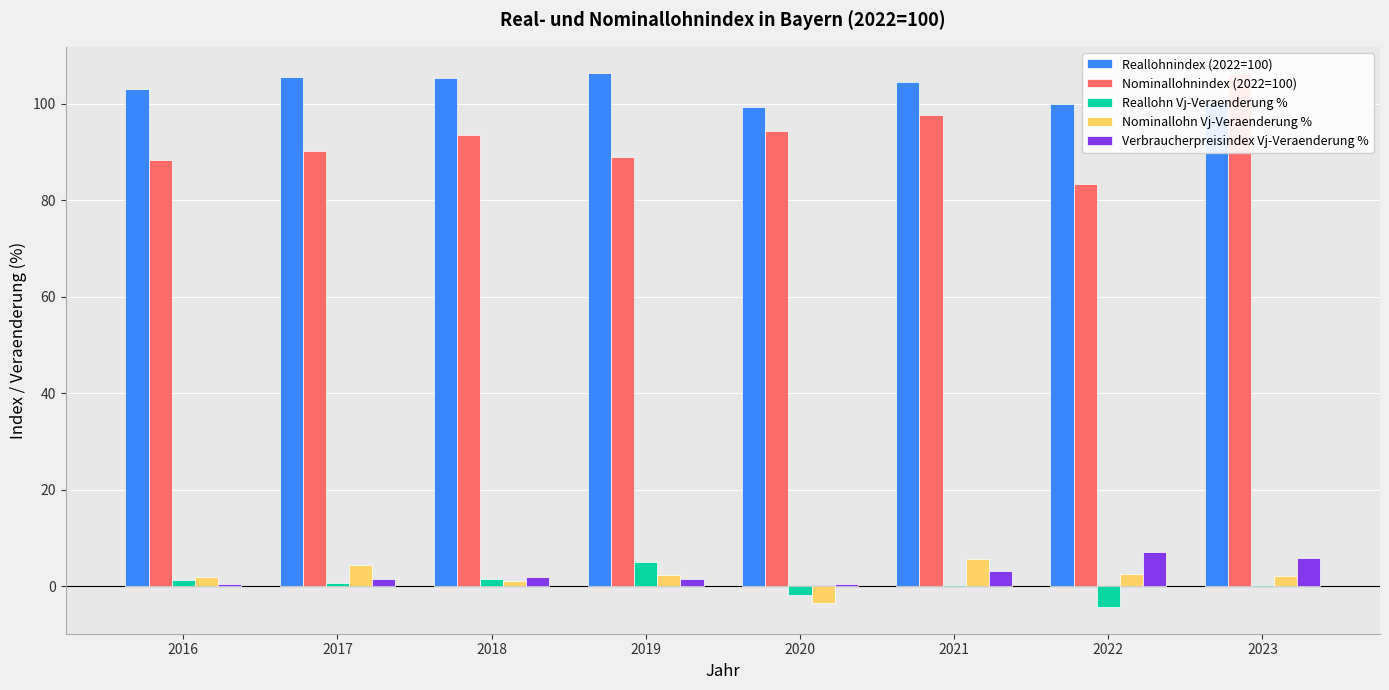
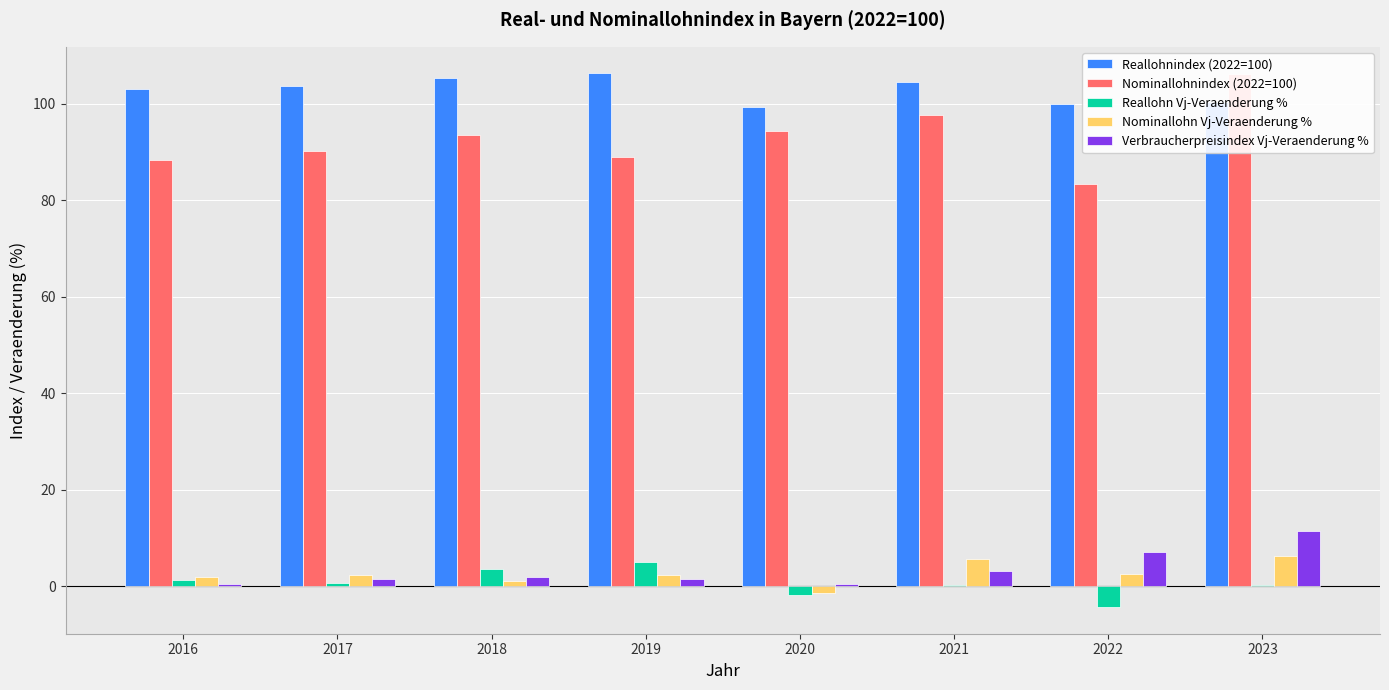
  {
    "Reallohnindex (2022=100)": {
      "2016": 103,
-     "2017": 106,
+     "2017": 104,
      "2018": 105,
      "2019": 106,
      "2020": 99,
      "2021": 105,
      "2022": 100
    },
    "Nominallohnindex (2022=100)": {
      "2016": 88,
      "2017": 90,
      "2018": 94,
      "2019": 89,
      "2020": 94,
      "2021": 98,
      "2022": 83
    },
    "Reallohn Vj-Veraenderung %": {
      "2016": 1,
      "2017": 1,
-     "2018": 2,
+     "2018": 4,
      "2019": 5,
      "2020": -2,
      "2022": -4
    },
    "Nominallohn Vj-Veraenderung %": {
      "2016": 2,
-     "2017": 5,
+     "2017": 2,
      "2018": 1,
      "2019": 2,
-     "2020": -4,
+     "2020": -1,
      "2021": 6,
      "2022": 3,
-     "2023": 2
+     "2023": 6
    },
    "Verbraucherpreisindex Vj-Veraenderung %": {
      "2016": 1,
      "2017": 2,
      "2018": 2,
      "2019": 2,
      "2021": 3,
      "2022": 7,
-     "2023": 6
+     "2023": 11
    }
  }
